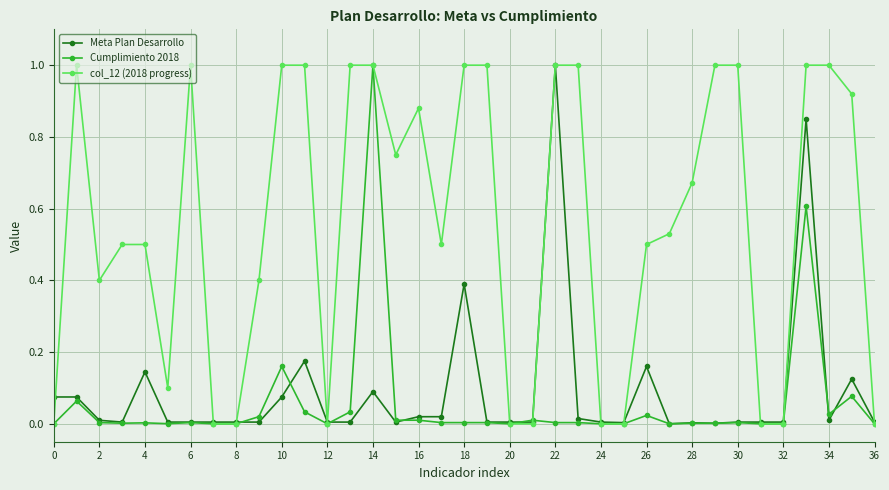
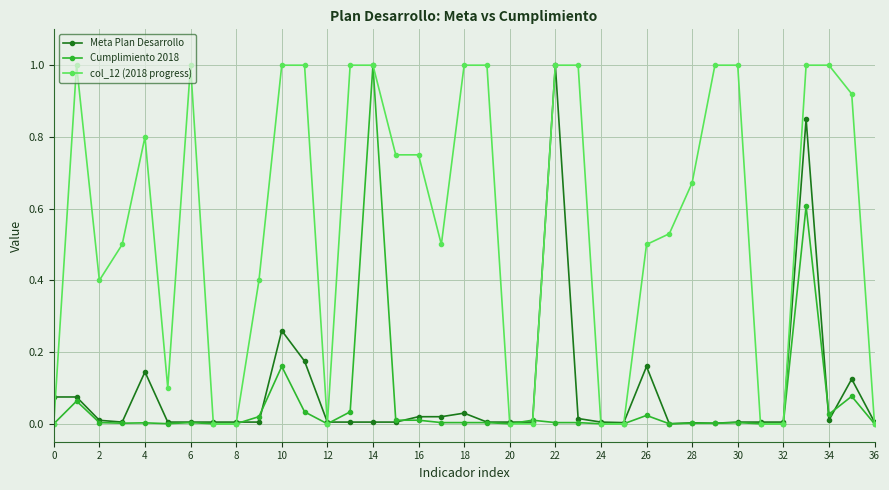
  {
    "Meta Plan Desarrollo": {
      "0": 0.07,
      "4": 0.14,
-     "10": 0.07,
-     "14": 0.09,
+     "10": 0.26,
+     "14": 0.00,
      "16": 0.02,
-     "18": 0.39,
+     "18": 0.03,
      "26": 0.16,
      "34": 0.01
    },
    "Cumplimiento 2018": {
      "4": 0.00,
      "10": 0.16,
      "16": 0.01,
      "18": 0.00,
      "22": 0.00,
      "26": 0.02,
      "34": 0.03
    },
    "col_12 (2018 progress)": {
      "2": 0.40,
-     "4": 0.5,
+     "4": 0.8,
      "10": 1.00,
-     "16": 0.88,
+     "16": 0.75,
      "18": 1.00,
      "26": 0.50,
      "28": 0.67,
      "30": 1.00,
      "34": 1.00
    }
  }
